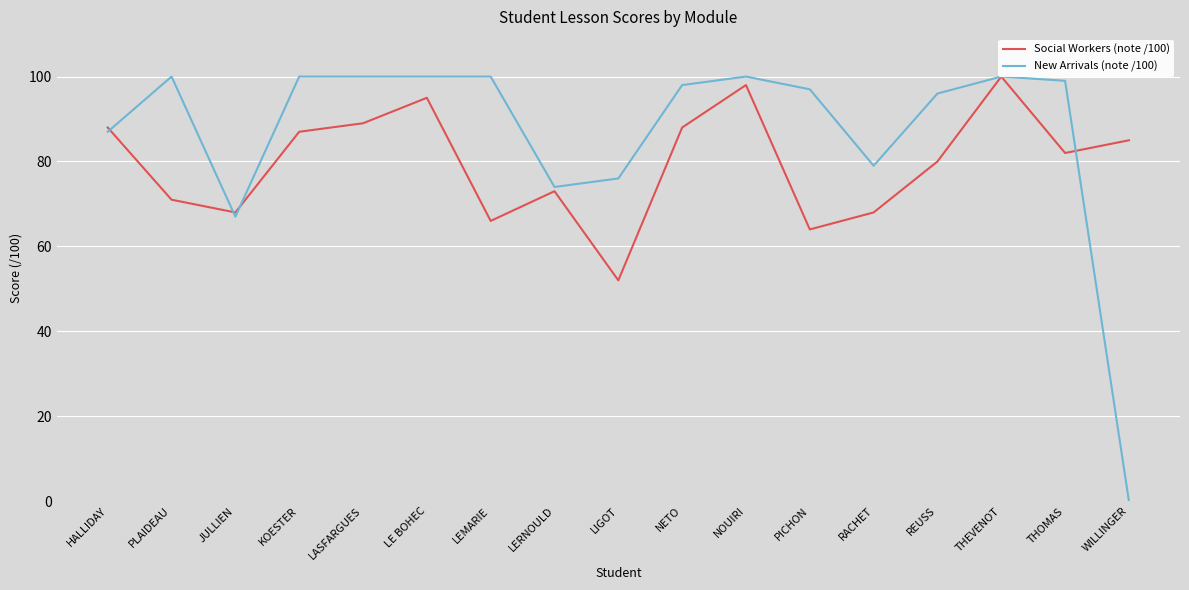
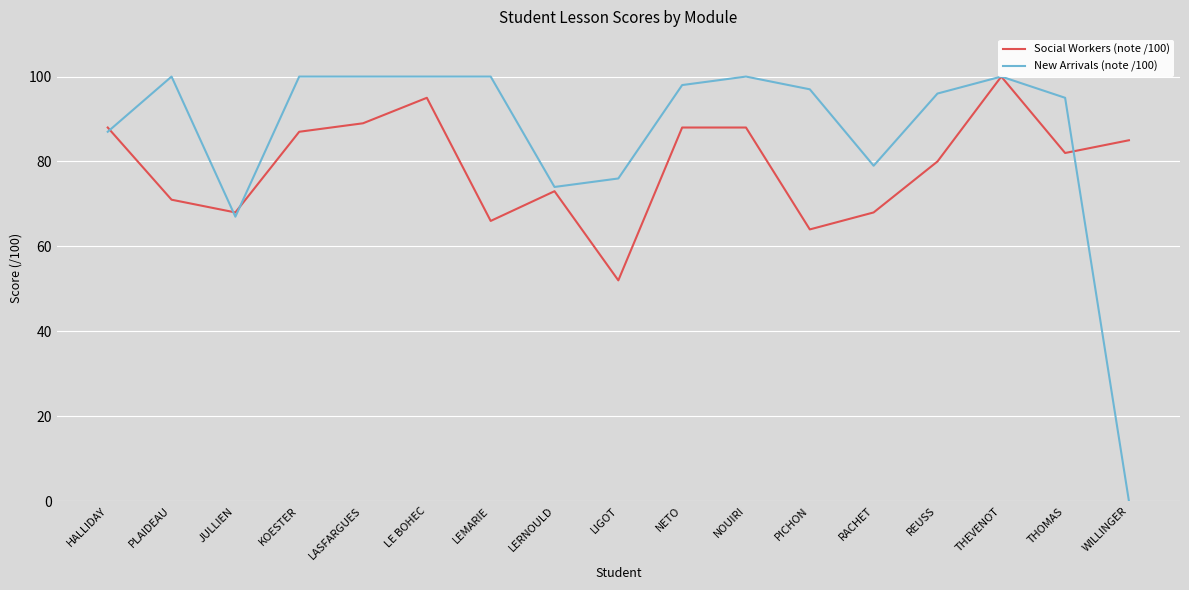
  {
    "Social Workers (note /100)": {
      "HALLIDAY": 88,
      "PLAIDEAU": 71,
      "JULLIEN": 68,
      "KOESTER": 87,
      "LASFARGUES": 89,
      "LE BOHEC": 95,
      "LEMARIE": 66,
      "LERNOULD": 73,
      "LIGOT": 52,
      "NETO": 88,
-     "NOUIRI": 98,
+     "NOUIRI": 88,
      "PICHON": 64,
      "RACHET": 68,
      "REUSS": 80,
      "THOMAS": 82,
      "WILLINGER": 85
    },
    "New Arrivals (note /100)": {
      "HALLIDAY": 87,
      "PLAIDEAU": 100,
      "JULLIEN": 67,
      "KOESTER": 100,
      "LASFARGUES": 100,
      "LE BOHEC": 100,
      "LEMARIE": 100,
      "LERNOULD": 74,
      "LIGOT": 76,
      "NETO": 98,
      "NOUIRI": 100,
      "PICHON": 97,
      "RACHET": 79,
      "REUSS": 96,
-     "THOMAS": 99,
+     "THOMAS": 95,
      "WILLINGER": 0
    }
  }
